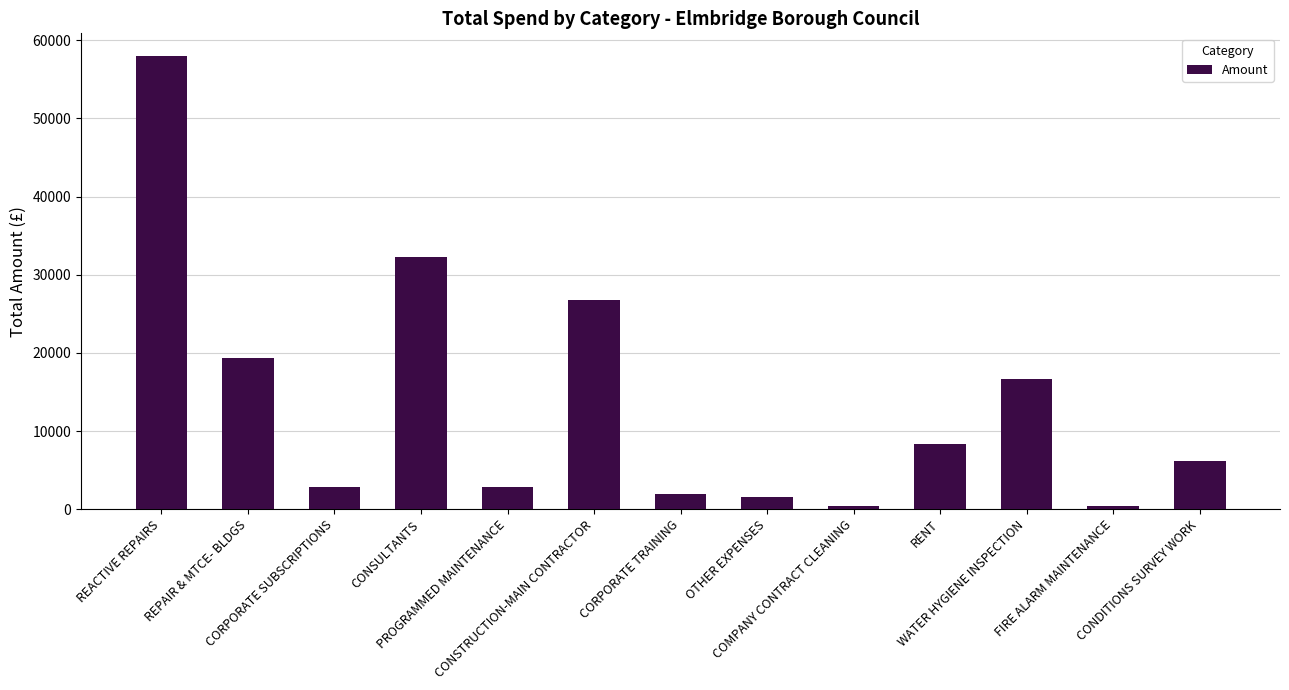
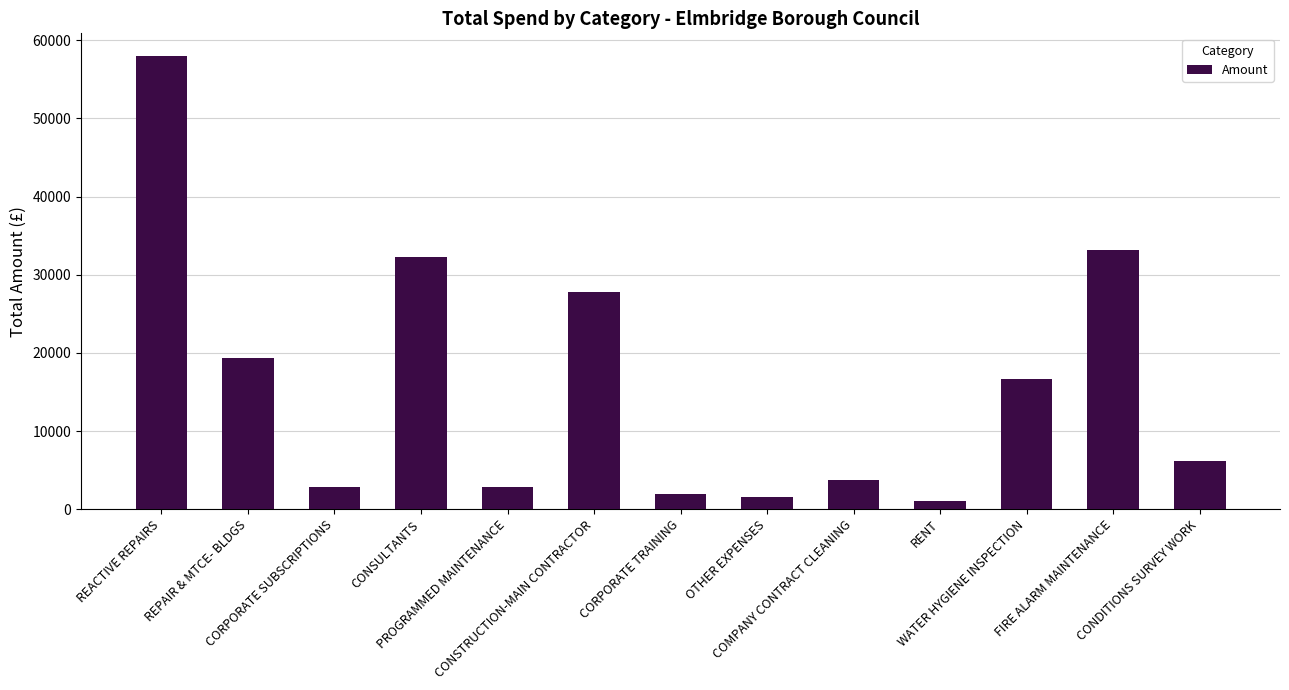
  {
    "REACTIVE REPAIRS": 58000,
    "REPAIR & MTCE- BLDGS": 19000,
    "CORPORATE SUBSCRIPTIONS": 3000,
    "CONSULTANTS": 32000,
    "PROGRAMMED MAINTENANCE": 3000,
-   "CONSTRUCTION-MAIN CONTRACTOR": 27000,
+   "CONSTRUCTION-MAIN CONTRACTOR": 28000,
    "CORPORATE TRAINING": 2000,
    "OTHER EXPENSES": 2000,
-   "COMPANY CONTRACT CLEANING": 0,
-   "RENT": 8000,
+   "COMPANY CONTRACT CLEANING": 4000,
+   "RENT": 1000,
    "WATER HYGIENE INSPECTION": 17000,
-   "FIRE ALARM MAINTENANCE": 0,
+   "FIRE ALARM MAINTENANCE": 33000,
    "CONDITIONS SURVEY WORK": 6000
  }
